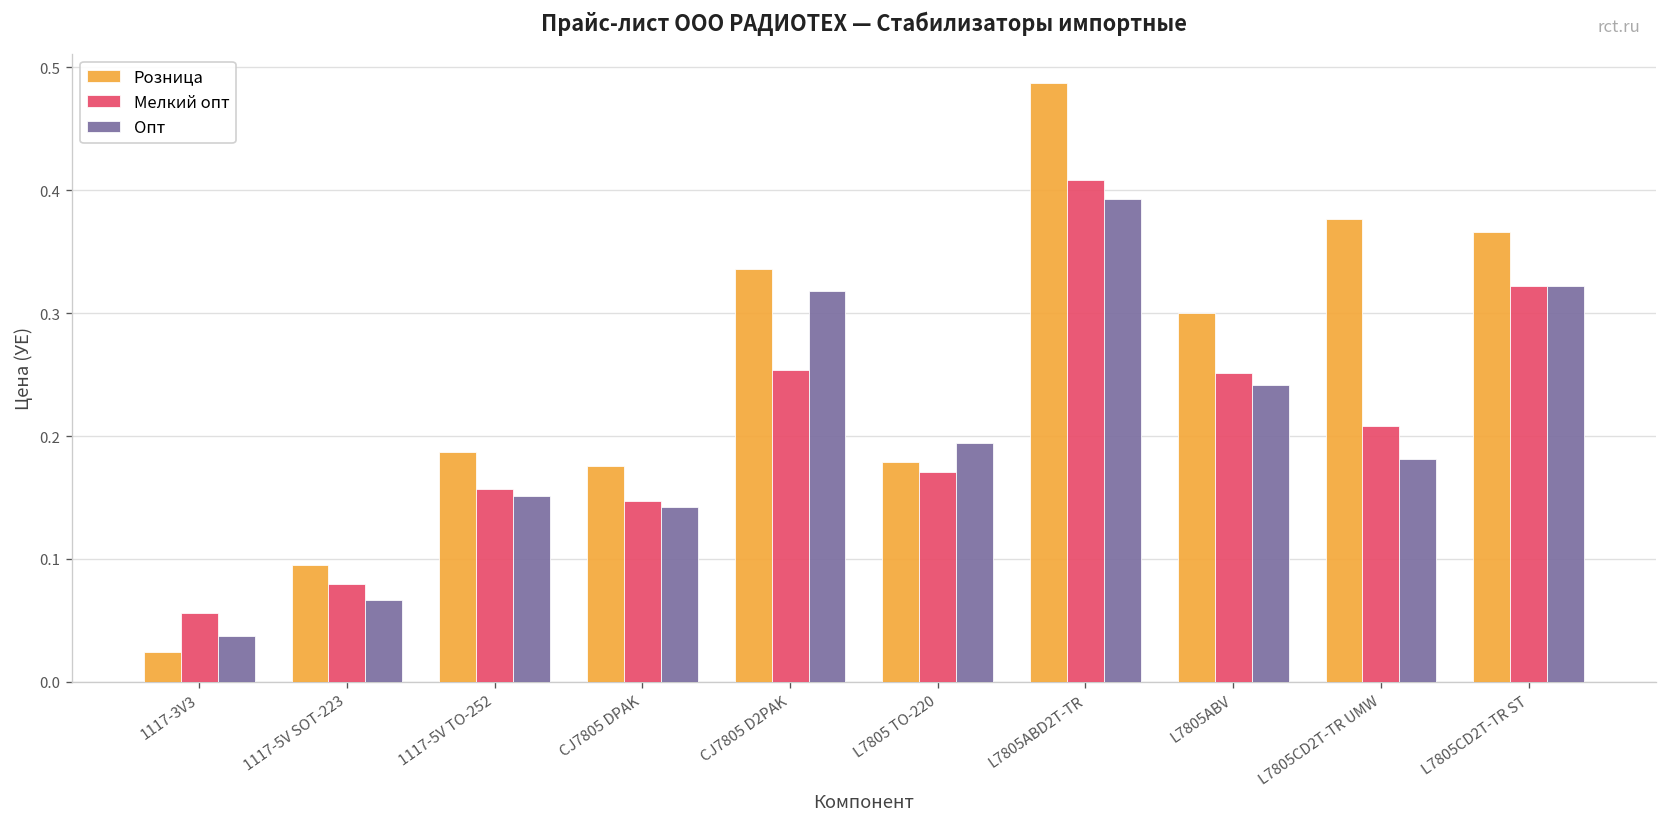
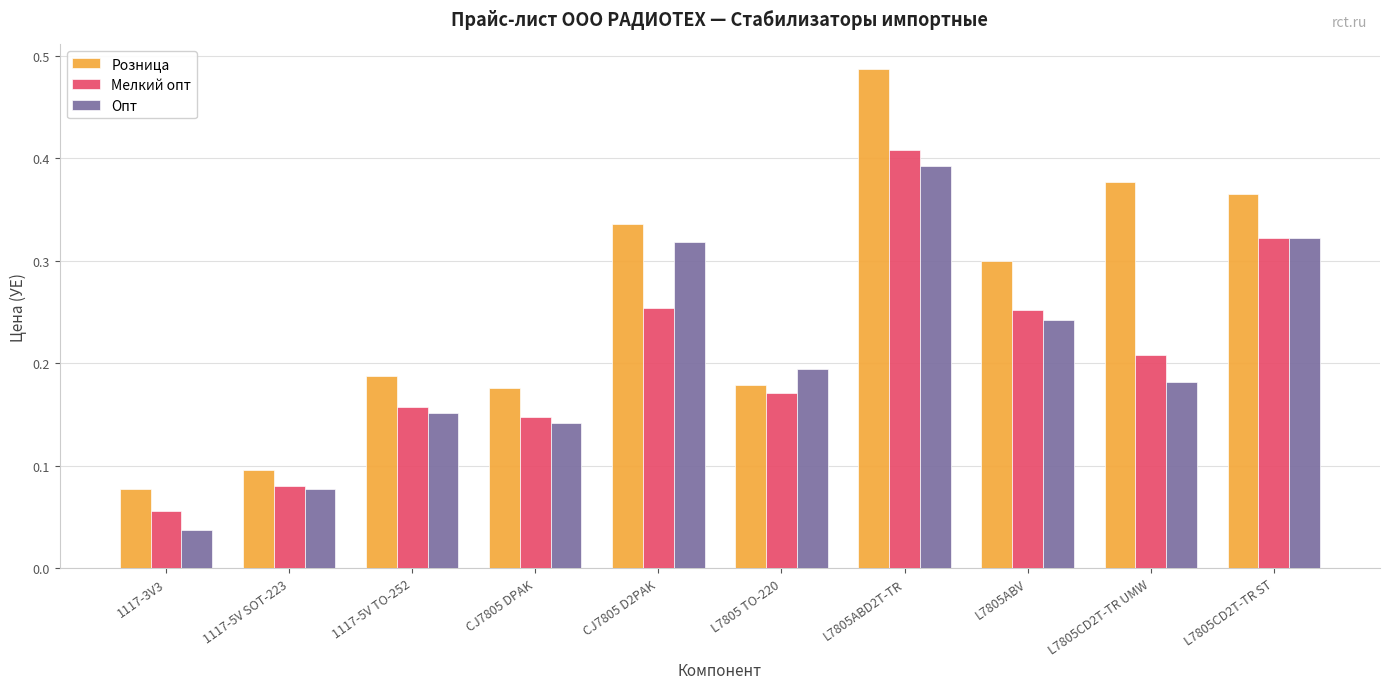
  {
    "Розница": {
-     "1117-3V3": 0.024,
+     "1117-3V3": 0.078,
      "1117-5V SOT-223": 0.095,
      "1117-5V TO-252": 0.187,
      "CJ7805 DPAK": 0.176,
      "CJ7805 D2PAK": 0.336,
      "L7805 TO-220": 0.179,
      "L7805ABD2T-TR": 0.487,
      "L7805ABV": 0.300,
      "L7805CD2T-TR UMW": 0.377,
      "L7805CD2T-TR ST": 0.366
    },
    "Мелкий опт": {
      "1117-3V3": 0.056,
      "1117-5V SOT-223": 0.080,
      "1117-5V TO-252": 0.157,
      "CJ7805 DPAK": 0.148,
      "CJ7805 D2PAK": 0.253,
      "L7805 TO-220": 0.171,
      "L7805ABD2T-TR": 0.408,
      "L7805ABV": 0.252,
      "L7805CD2T-TR UMW": 0.209,
      "L7805CD2T-TR ST": 0.322
    },
    "Опт": {
      "1117-3V3": 0.037,
-     "1117-5V SOT-223": 0.067,
+     "1117-5V SOT-223": 0.077,
      "1117-5V TO-252": 0.151,
      "CJ7805 DPAK": 0.142,
      "CJ7805 D2PAK": 0.318,
      "L7805 TO-220": 0.194,
      "L7805ABD2T-TR": 0.393,
      "L7805ABV": 0.242,
      "L7805CD2T-TR UMW": 0.182,
      "L7805CD2T-TR ST": 0.322
    }
  }
